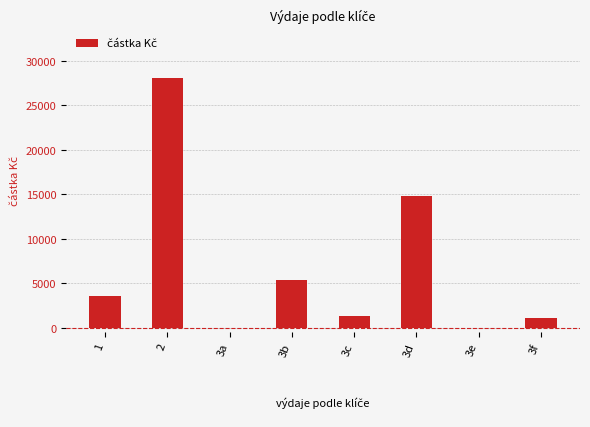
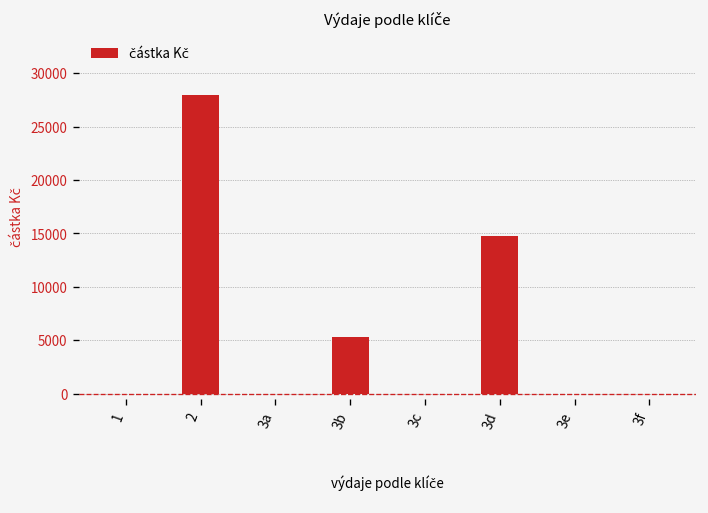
  {
-   "1": 4000,
+   "1": 0,
    "2": 28000,
    "3a": 0,
    "3b": 5000,
-   "3c": 1000,
+   "3c": 0,
    "3d": 15000,
    "3e": 0,
-   "3f": 1000
+   "3f": 0
  }
